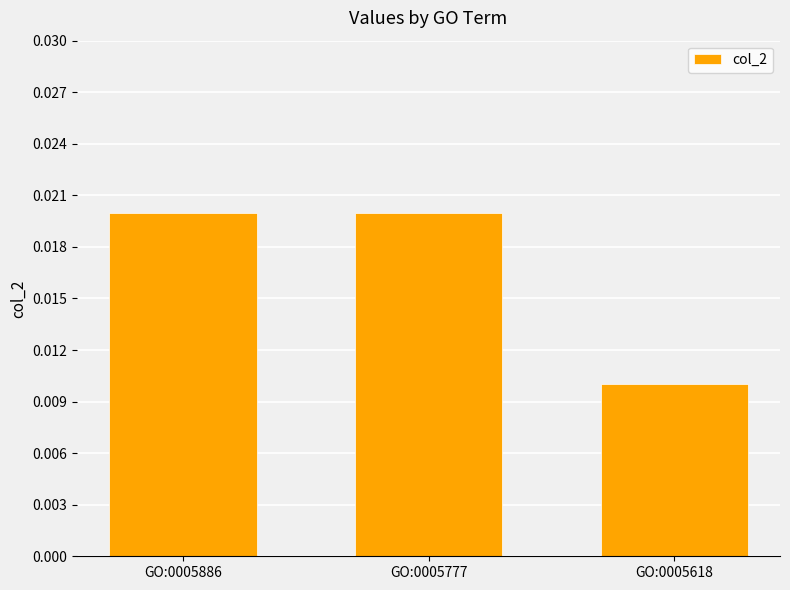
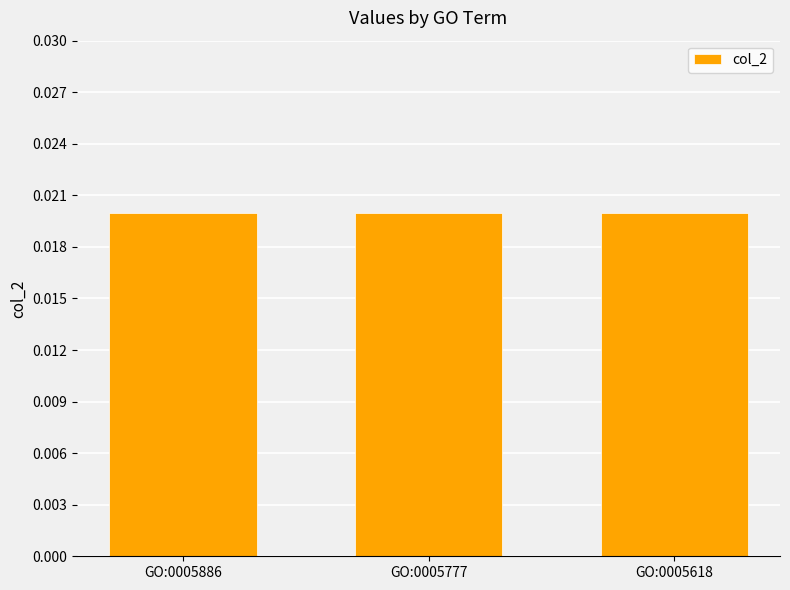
  {
    "GO:0005886": 0.02,
    "GO:0005777": 0.02,
-   "GO:0005618": 0.01
+   "GO:0005618": 0.02
  }
